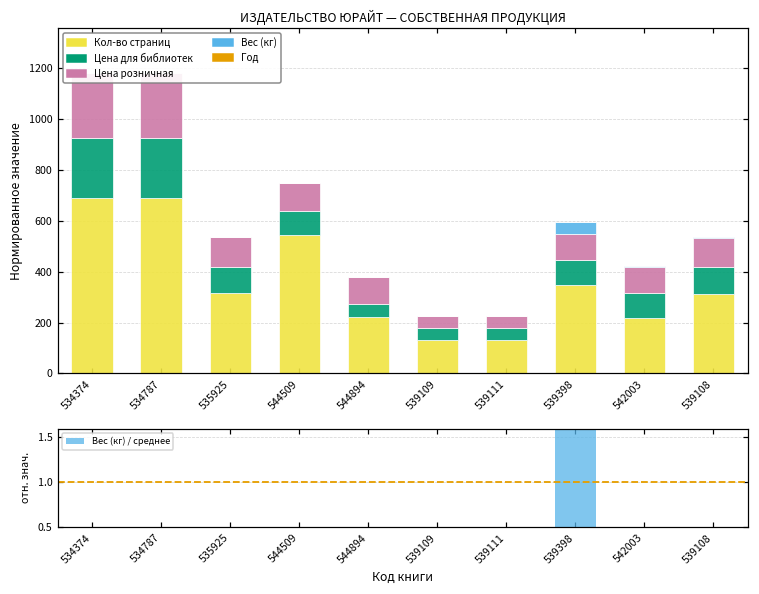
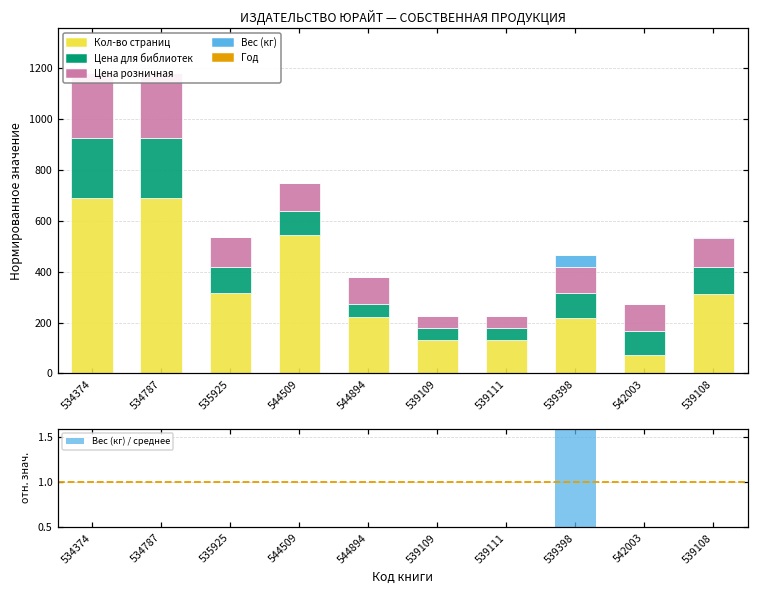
  {
    "ИЗДАТЕЛЬСТВО ЮРАЙТ — СОБСТВЕННАЯ ПРОДУКЦИЯ": {
      "Кол-во страниц": {
        "534374": 690,
        "534787": 690,
        "535925": 320,
        "544509": 540,
        "544894": 220,
        "539109": 130,
        "539111": 130,
-       "539398": 350,
-       "542003": 220,
+       "539398": 220,
+       "542003": 70,
        "539108": 310
      },
      "Цена для библиотек": {
        "534374": 230,
        "534787": 230,
        "535925": 100,
        "544509": 100,
        "544894": 50,
        "539109": 40,
        "539111": 40,
        "539398": 100,
        "542003": 100,
        "539108": 100
      },
      "Цена розничная": {
        "535925": 110,
        "544509": 110,
        "544894": 110,
        "539109": 50,
        "539111": 50,
        "539398": 100,
        "542003": 100,
        "539108": 110
      },
      "Год": {
        "535925": 0,
        "544509": 0,
        "544894": 0,
        "539109": 0,
        "539111": 0,
        "542003": 0,
        "539108": 0
      }
    }
  }
